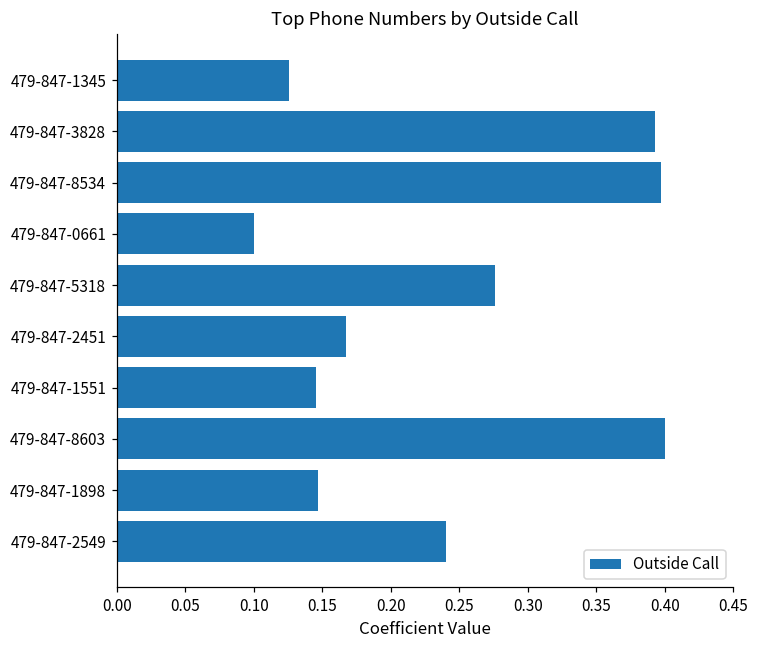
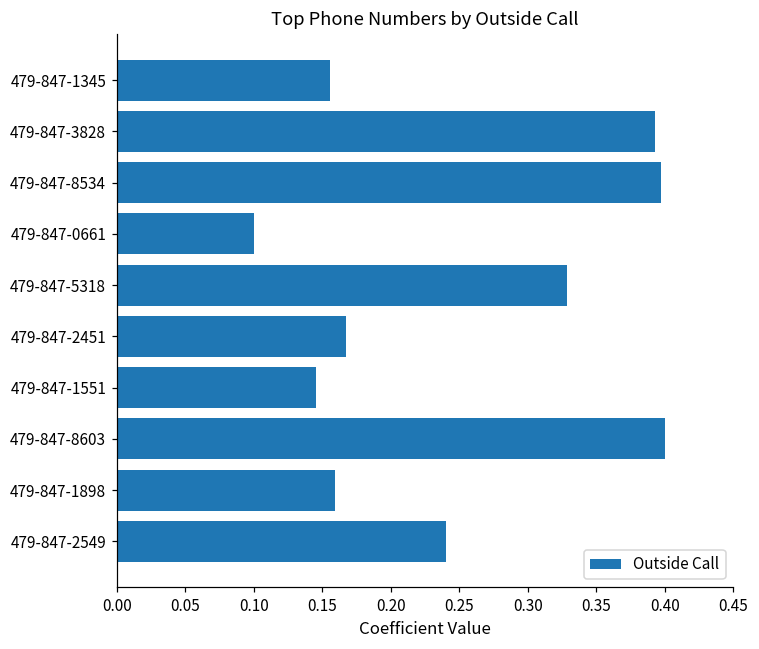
  {
-   "479-847-1345": 0.126,
+   "479-847-1345": 0.156,
    "479-847-3828": 0.393,
    "479-847-8534": 0.397,
    "479-847-0661": 0.100,
-   "479-847-5318": 0.276,
+   "479-847-5318": 0.329,
    "479-847-2451": 0.168,
    "479-847-1551": 0.145,
    "479-847-8603": 0.400,
-   "479-847-1898": 0.147,
+   "479-847-1898": 0.159,
    "479-847-2549": 0.240
  }
